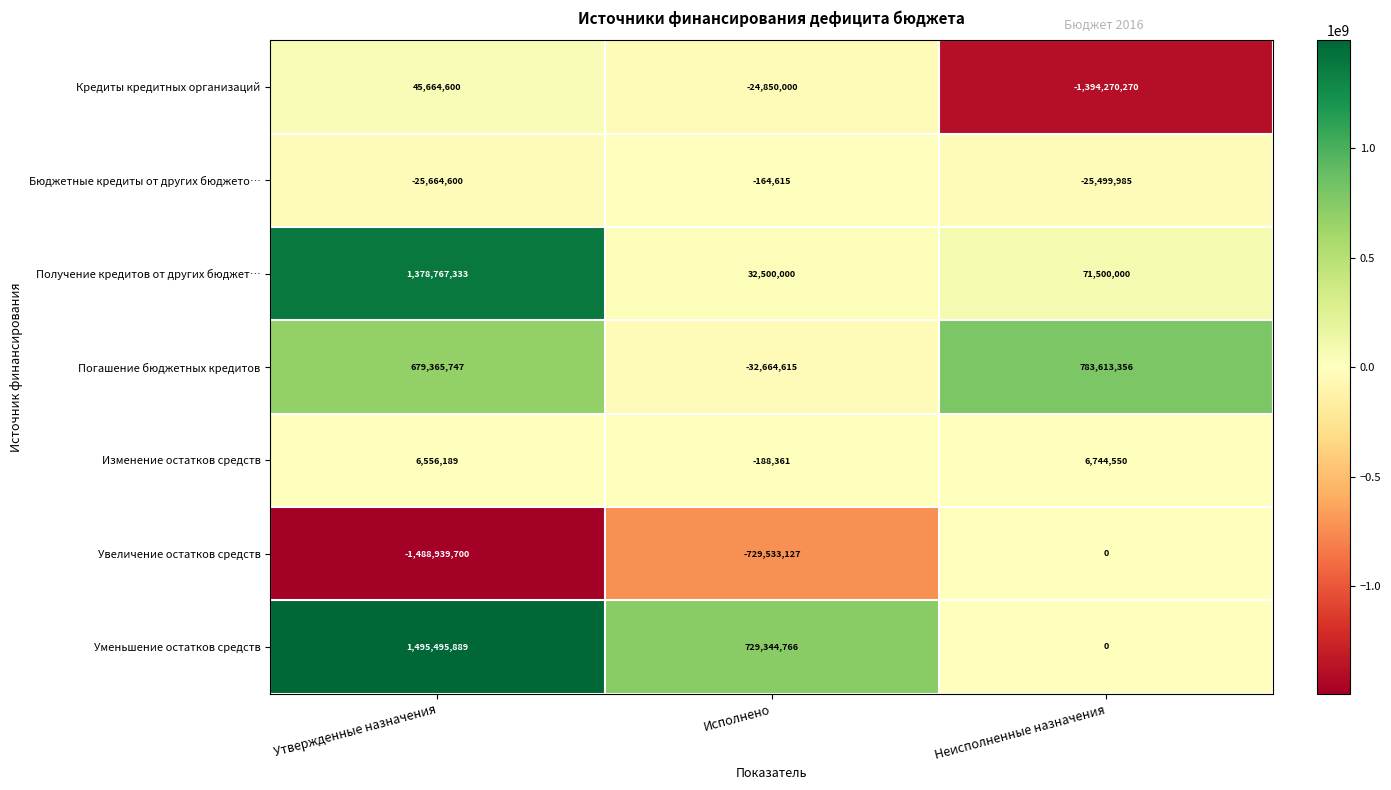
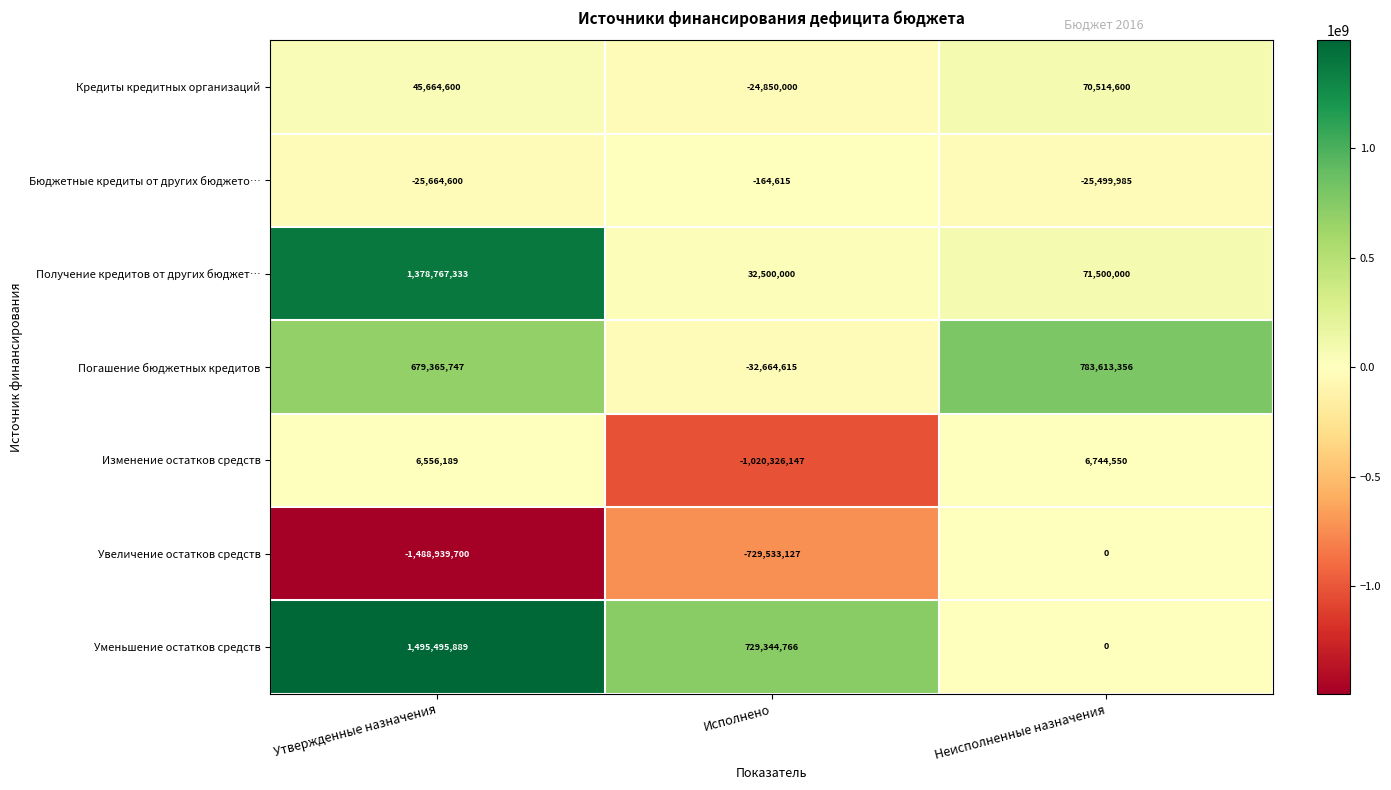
  {
    "Кредиты кредитных организаций": {
      "Утвержденные назначения": "45,664,600",
      "Исполнено": "-24,850,000",
-     "Неисполненные назначения": "-1,394,270,270"
+     "Неисполненные назначения": "70,514,600"
    },
    "Бюджетные кредиты от других бюджето…": {
      "Утвержденные назначения": "-25,664,600",
      "Исполнено": "-164,615",
      "Неисполненные назначения": "-25,499,985"
    },
    "Получение кредитов от других бюджет…": {
      "Утвержденные назначения": "1,378,767,333",
      "Исполнено": "32,500,000",
      "Неисполненные назначения": "71,500,000"
    },
    "Погашение бюджетных кредитов": {
      "Утвержденные назначения": "679,365,747",
      "Исполнено": "-32,664,615",
      "Неисполненные назначения": "783,613,356"
    },
    "Изменение остатков средств": {
      "Утвержденные назначения": "6,556,189",
-     "Исполнено": "-188,361",
+     "Исполнено": "-1,020,326,147",
      "Неисполненные назначения": "6,744,550"
    },
    "Увеличение остатков средств": {
      "Утвержденные назначения": "-1,488,939,700",
      "Исполнено": "-729,533,127",
      "Неисполненные назначения": "0"
    },
    "Уменьшение остатков средств": {
      "Утвержденные назначения": "1,495,495,889",
      "Исполнено": "729,344,766",
      "Неисполненные назначения": "0"
    }
  }
